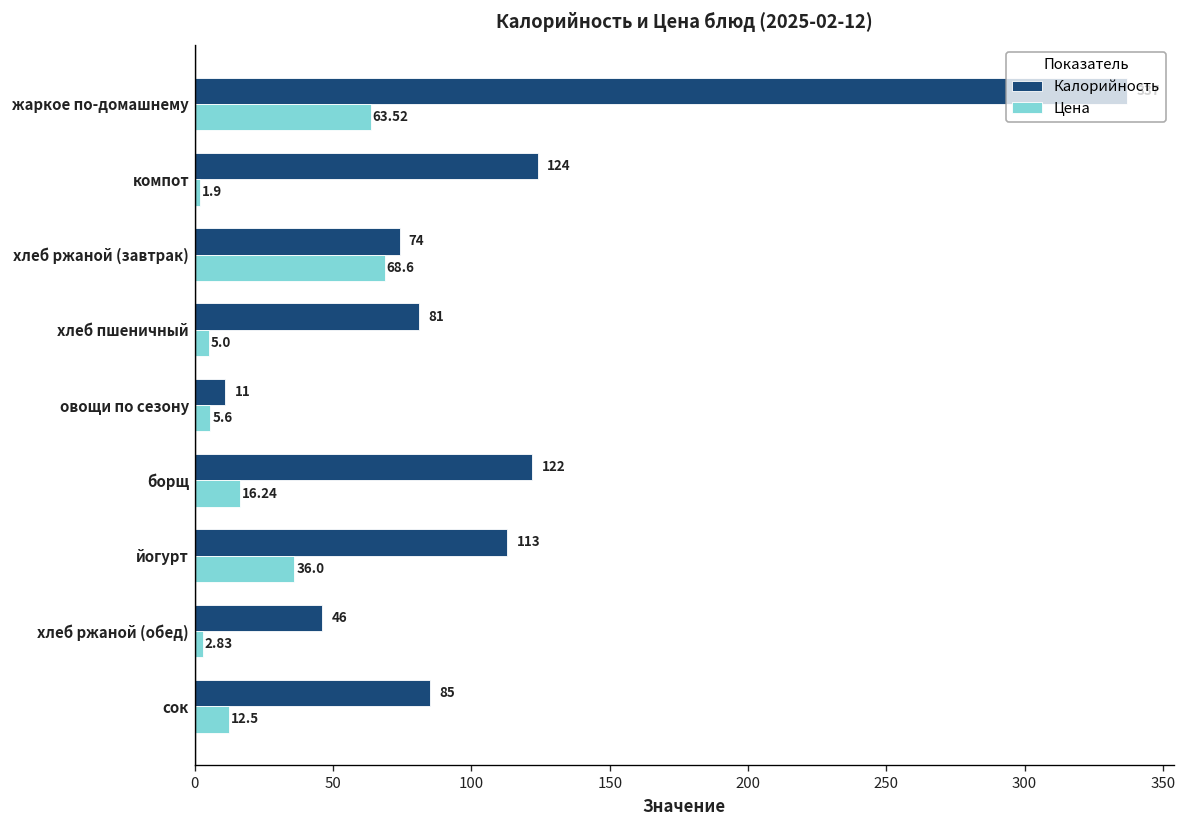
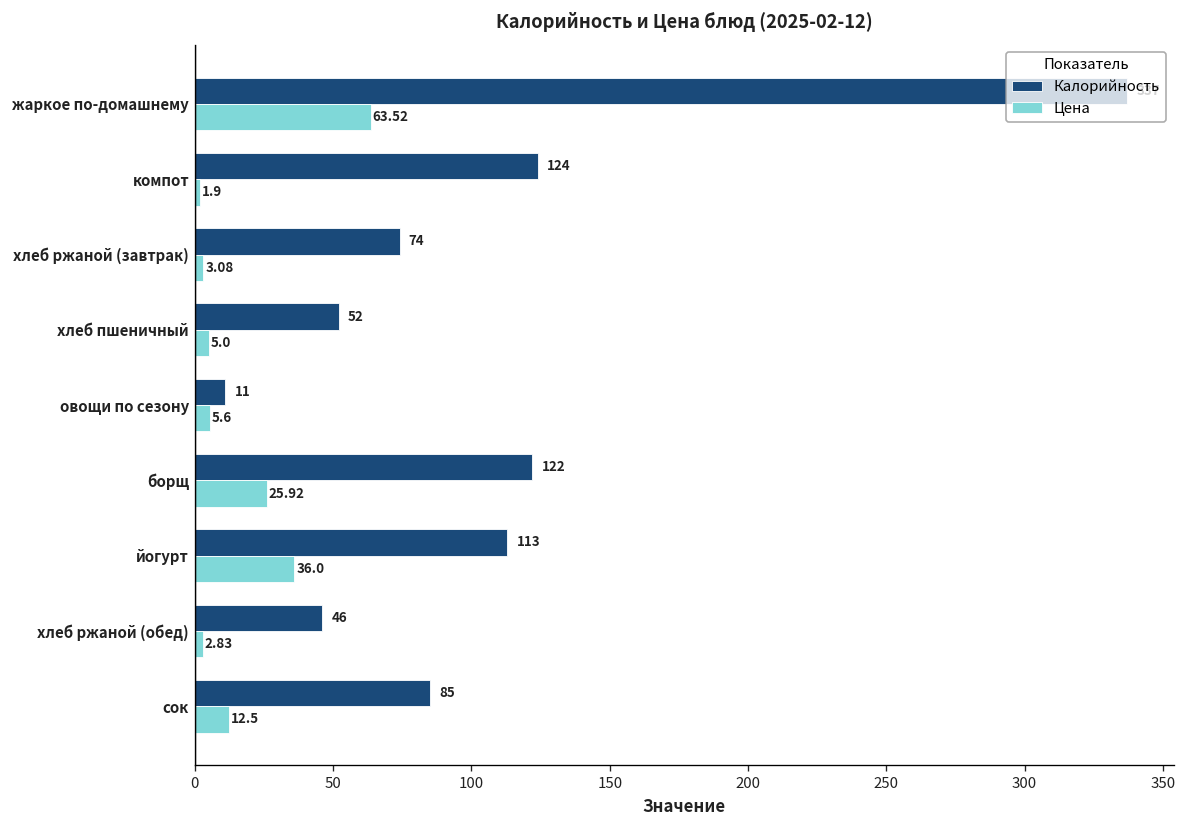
  {
    "Калорийность": {
      "компот": 124,
      "хлеб ржаной (завтрак)": 74,
-     "хлеб пшеничный": 81,
+     "хлеб пшеничный": 52,
      "овощи по сезону": 11,
      "борщ": 122,
      "йогурт": 113,
      "хлеб ржаной (обед)": 46,
      "сок": 85
    },
    "Цена": {
      "жаркое по-домашнему": 63.52,
      "компот": 1.9,
-     "хлеб ржаной (завтрак)": 68.6,
+     "хлеб ржаной (завтрак)": 3.08,
      "хлеб пшеничный": 5.0,
      "овощи по сезону": 5.6,
-     "борщ": 16.24,
+     "борщ": 25.92,
      "йогурт": 36.0,
      "хлеб ржаной (обед)": 2.83,
      "сок": 12.5
    }
  }
